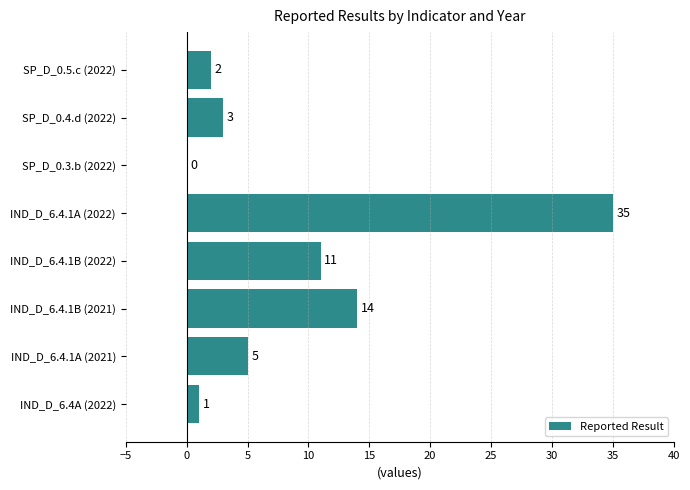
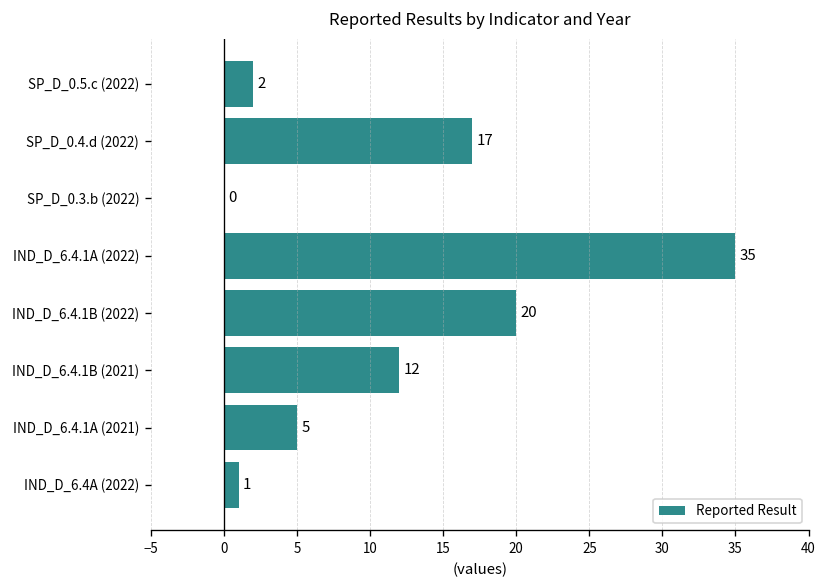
  {
    "SP_D_0.5.c (2022)": 2,
-   "SP_D_0.4.d (2022)": 3,
+   "SP_D_0.4.d (2022)": 17,
    "SP_D_0.3.b (2022)": 0,
    "IND_D_6.4.1A (2022)": 35,
-   "IND_D_6.4.1B (2022)": 11,
-   "IND_D_6.4.1B (2021)": 14,
+   "IND_D_6.4.1B (2022)": 20,
+   "IND_D_6.4.1B (2021)": 12,
    "IND_D_6.4.1A (2021)": 5,
    "IND_D_6.4A (2022)": 1
  }
